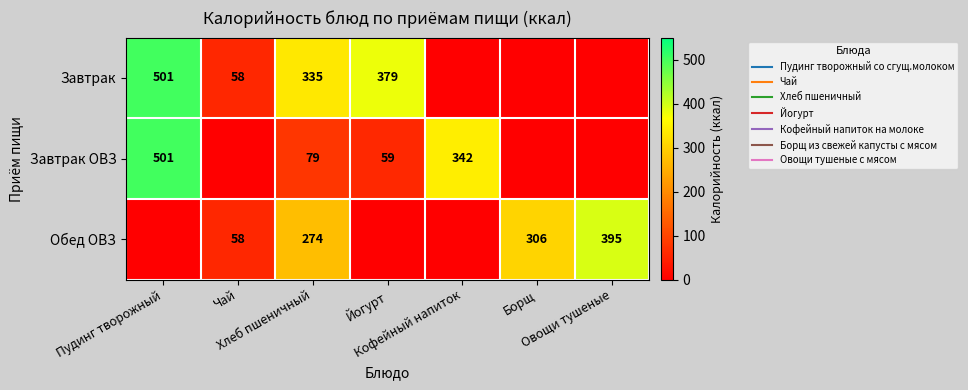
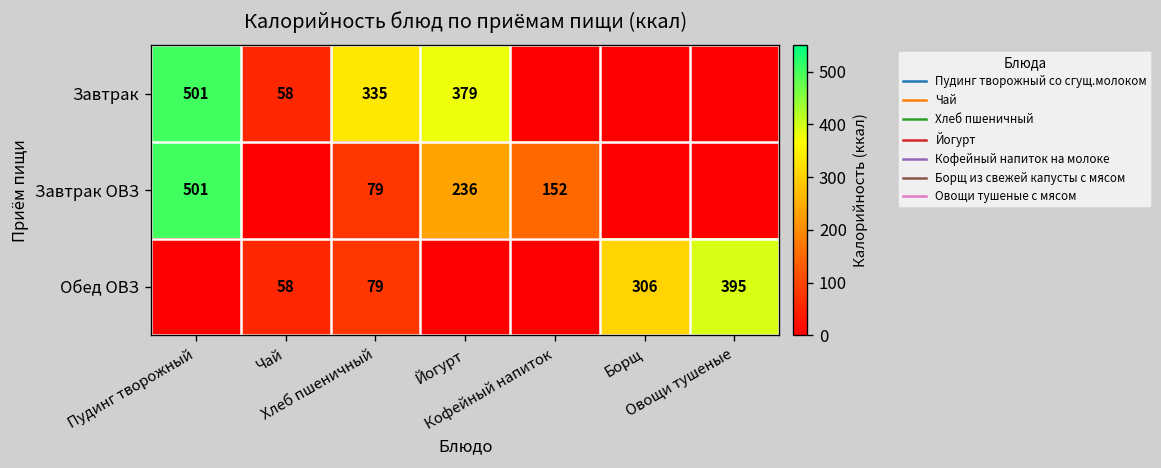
  {
    "Завтрак": {
      "Пудинг творожный": 501,
      "Чай": 58,
      "Хлеб пшеничный": 335,
      "Йогурт": 379
    },
    "Завтрак ОВЗ": {
      "Пудинг творожный": 501,
      "Хлеб пшеничный": 79,
-     "Йогурт": 59,
-     "Кофейный напиток": 342
+     "Йогурт": 236,
+     "Кофейный напиток": 152
    },
    "Обед ОВЗ": {
      "Чай": 58,
-     "Хлеб пшеничный": 274,
+     "Хлеб пшеничный": 79,
      "Борщ": 306,
      "Овощи тушеные": 395
    }
  }
